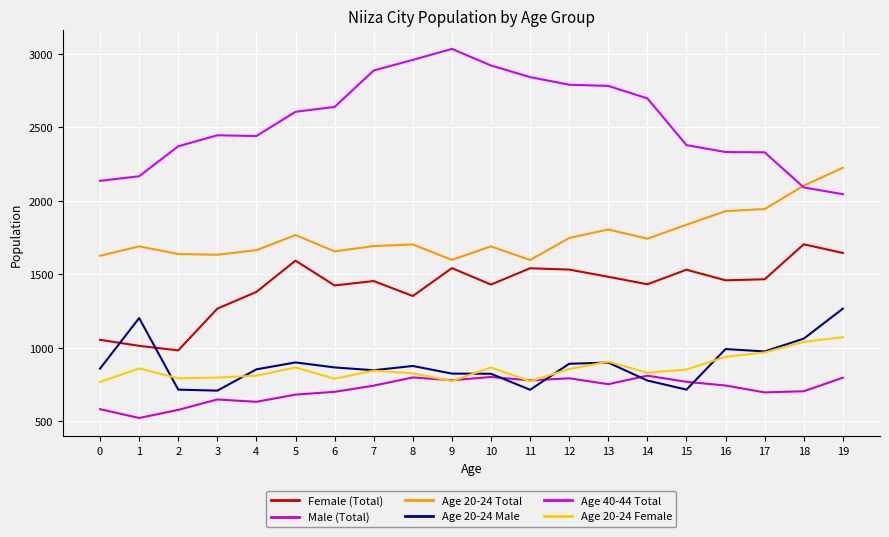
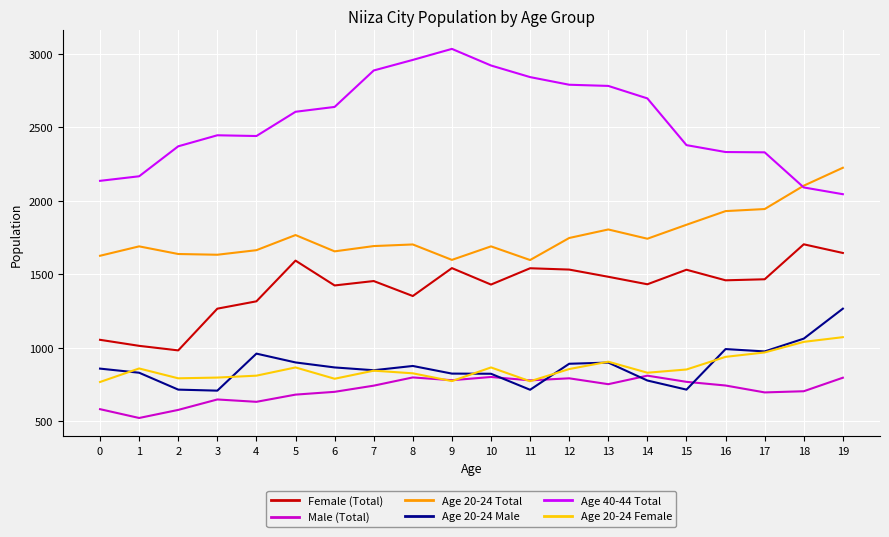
  {
    "Female (Total)": {
      "0": 1060,
      "1": 1010,
      "2": 980,
      "3": 1270,
-     "4": 1380,
+     "4": 1320,
      "5": 1590,
      "6": 1430,
      "7": 1460,
      "8": 1350,
      "9": 1540,
      "10": 1430,
      "11": 1540,
      "12": 1530,
      "13": 1480,
      "14": 1430,
      "15": 1530,
      "16": 1460,
      "17": 1470,
      "18": 1710,
      "19": 1650
    },
    "Age 20-24 Male": {
      "0": 860,
-     "1": 1200,
+     "1": 830,
      "2": 720,
      "3": 710,
-     "4": 850,
+     "4": 960,
      "5": 900,
      "6": 870,
      "8": 880,
      "9": 830,
      "10": 820,
      "11": 720,
      "12": 890,
      "14": 780,
      "15": 720,
      "16": 990,
      "18": 1060,
      "19": 1270
    }
  }
